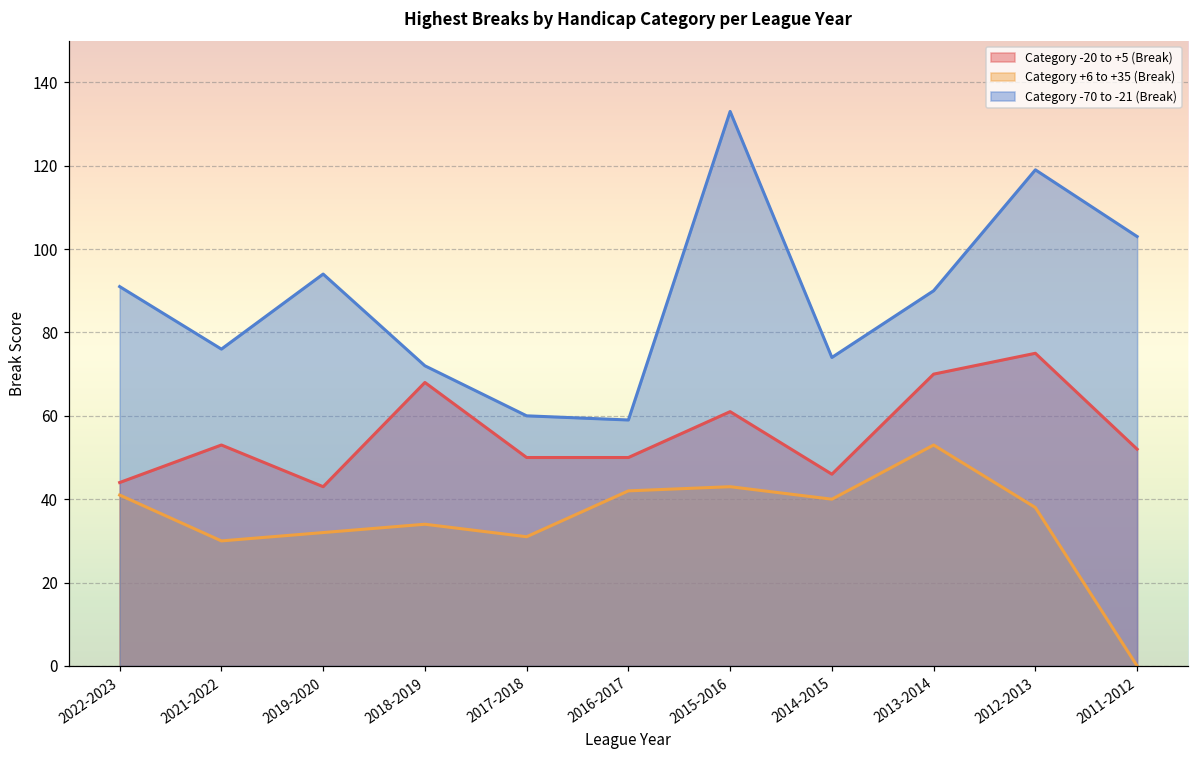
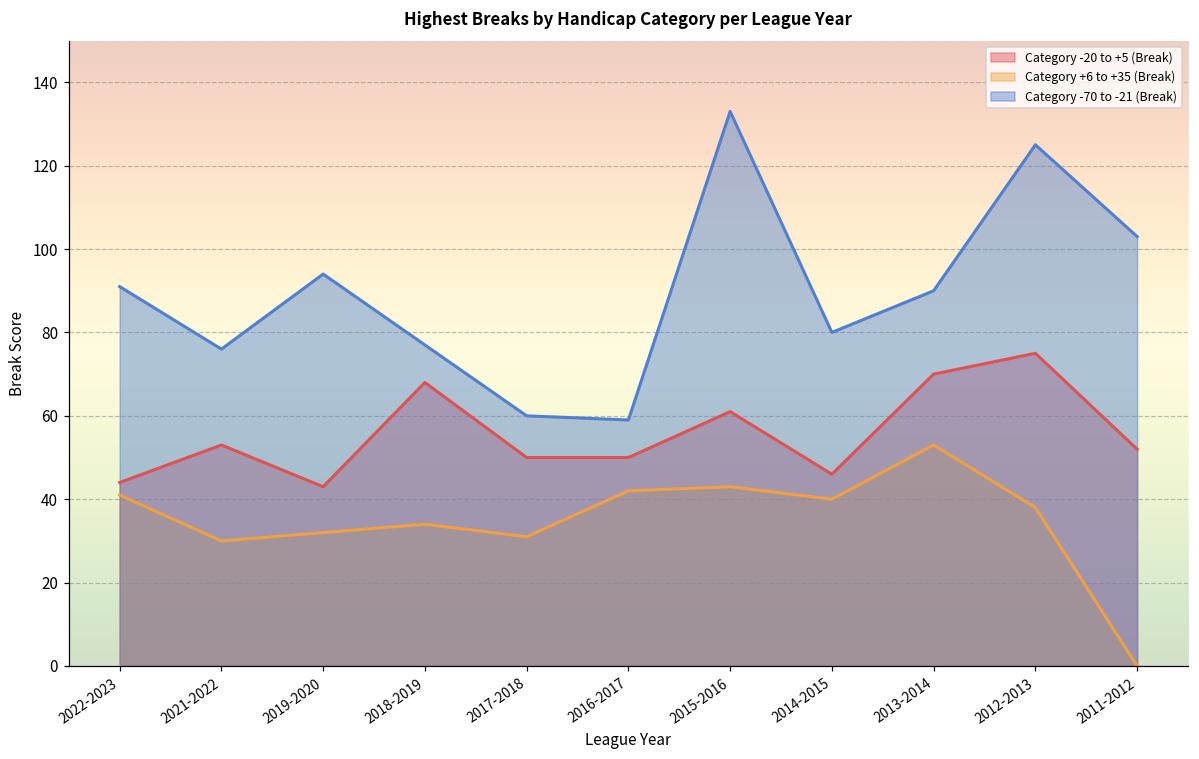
  {
    "Category -70 to -21 (Break)": {
      "2022-2023": 91,
      "2021-2022": 76,
      "2019-2020": 94,
-     "2018-2019": 72,
+     "2018-2019": 77,
      "2017-2018": 60,
      "2016-2017": 59,
      "2015-2016": 133,
-     "2014-2015": 74,
+     "2014-2015": 80,
      "2013-2014": 90,
-     "2012-2013": 119,
+     "2012-2013": 125,
      "2011-2012": 103
    }
  }
